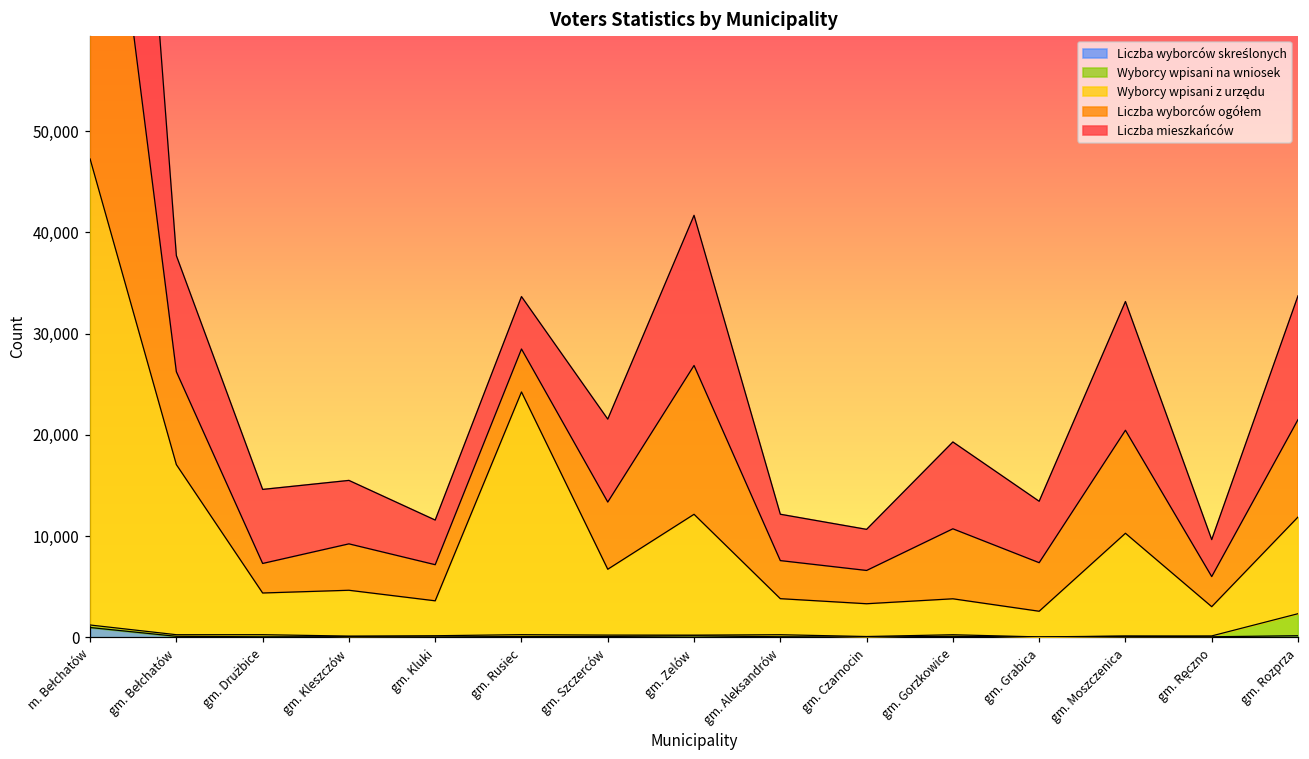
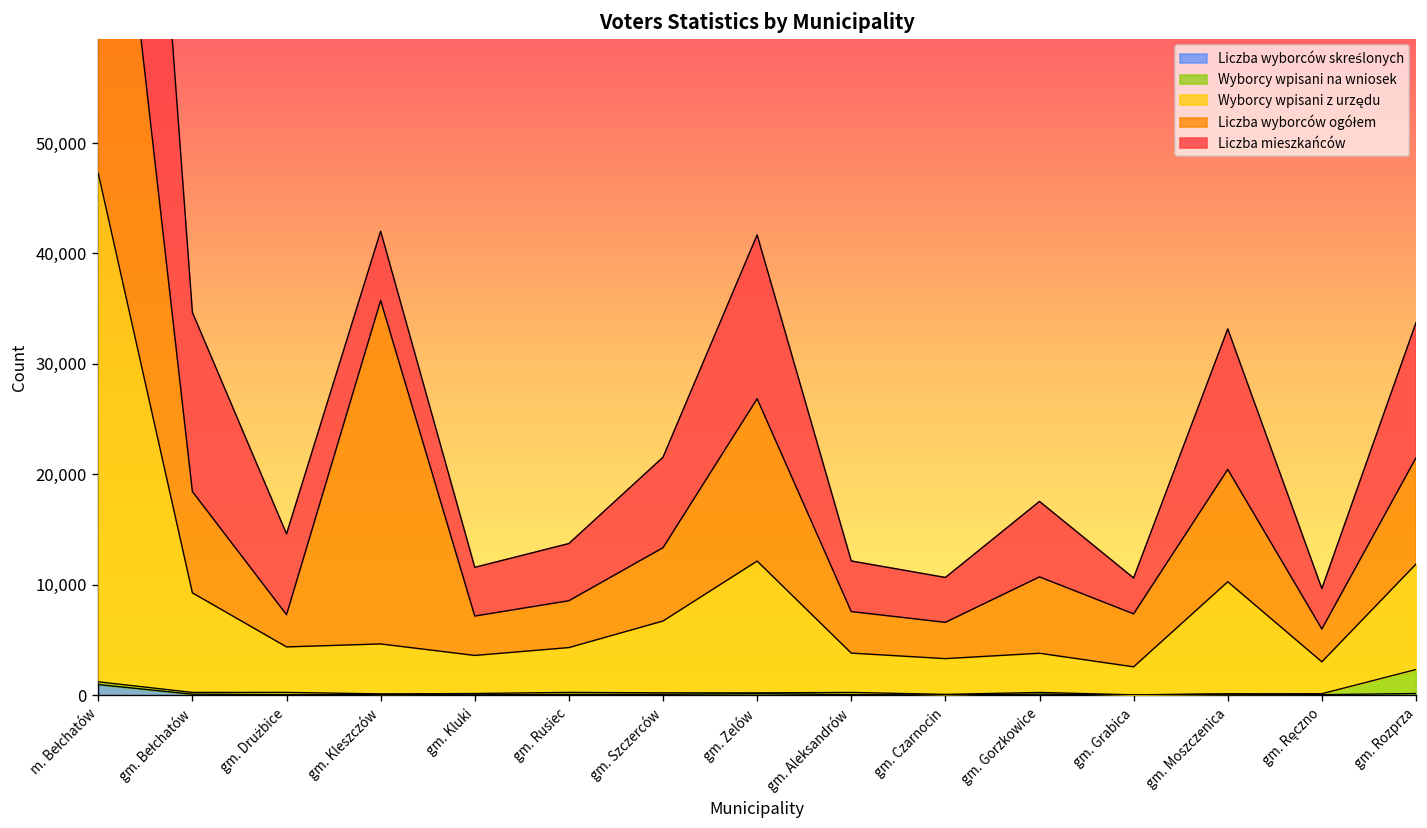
  {
    "Liczba wyborców skreślonych": {
      "gm. Rozprza": "0"
    },
    "Wyborcy wpisani na wniosek": {
      "gm. Rozprza": "2,000"
    },
    "Wyborcy wpisani z urzędu": {
      "m. Bełchatów": "46,000",
-     "gm. Bełchatów": "17,000",
+     "gm. Bełchatów": "9,000",
      "gm. Drużbice": "4,000",
      "gm. Kleszczów": "5,000",
      "gm. Kluki": "3,000",
-     "gm. Rusiec": "24,000",
+     "gm. Rusiec": "4,000",
      "gm. Szczerców": "7,000",
      "gm. Zelów": "12,000",
      "gm. Aleksandrów": "4,000",
      "gm. Czarnocin": "3,000",
      "gm. Gorzkowice": "4,000",
      "gm. Grabica": "3,000",
      "gm. Moszczenica": "10,000",
      "gm. Ręczno": "3,000",
      "gm. Rozprza": "10,000"
    },
    "Liczba wyborców ogółem": {
      "gm. Bełchatów": "9,000",
      "gm. Drużbice": "3,000",
-     "gm. Kleszczów": "5,000",
+     "gm. Kleszczów": "31,000",
      "gm. Kluki": "4,000",
      "gm. Rusiec": "4,000",
      "gm. Szczerców": "7,000",
      "gm. Zelów": "15,000",
      "gm. Aleksandrów": "4,000",
      "gm. Czarnocin": "3,000",
      "gm. Gorzkowice": "7,000",
      "gm. Grabica": "5,000",
      "gm. Moszczenica": "10,000",
      "gm. Ręczno": "3,000",
      "gm. Rozprza": "10,000"
    },
    "Liczba mieszkańców": {
-     "gm. Bełchatów": "11,000",
+     "gm. Bełchatów": "16,000",
      "gm. Drużbice": "7,000",
      "gm. Kleszczów": "6,000",
      "gm. Kluki": "4,000",
      "gm. Rusiec": "5,000",
      "gm. Szczerców": "8,000",
      "gm. Zelów": "15,000",
      "gm. Aleksandrów": "5,000",
      "gm. Czarnocin": "4,000",
-     "gm. Gorzkowice": "9,000",
-     "gm. Grabica": "6,000",
+     "gm. Gorzkowice": "7,000",
+     "gm. Grabica": "3,000",
      "gm. Moszczenica": "13,000",
      "gm. Ręczno": "4,000",
      "gm. Rozprza": "12,000"
    }
  }
